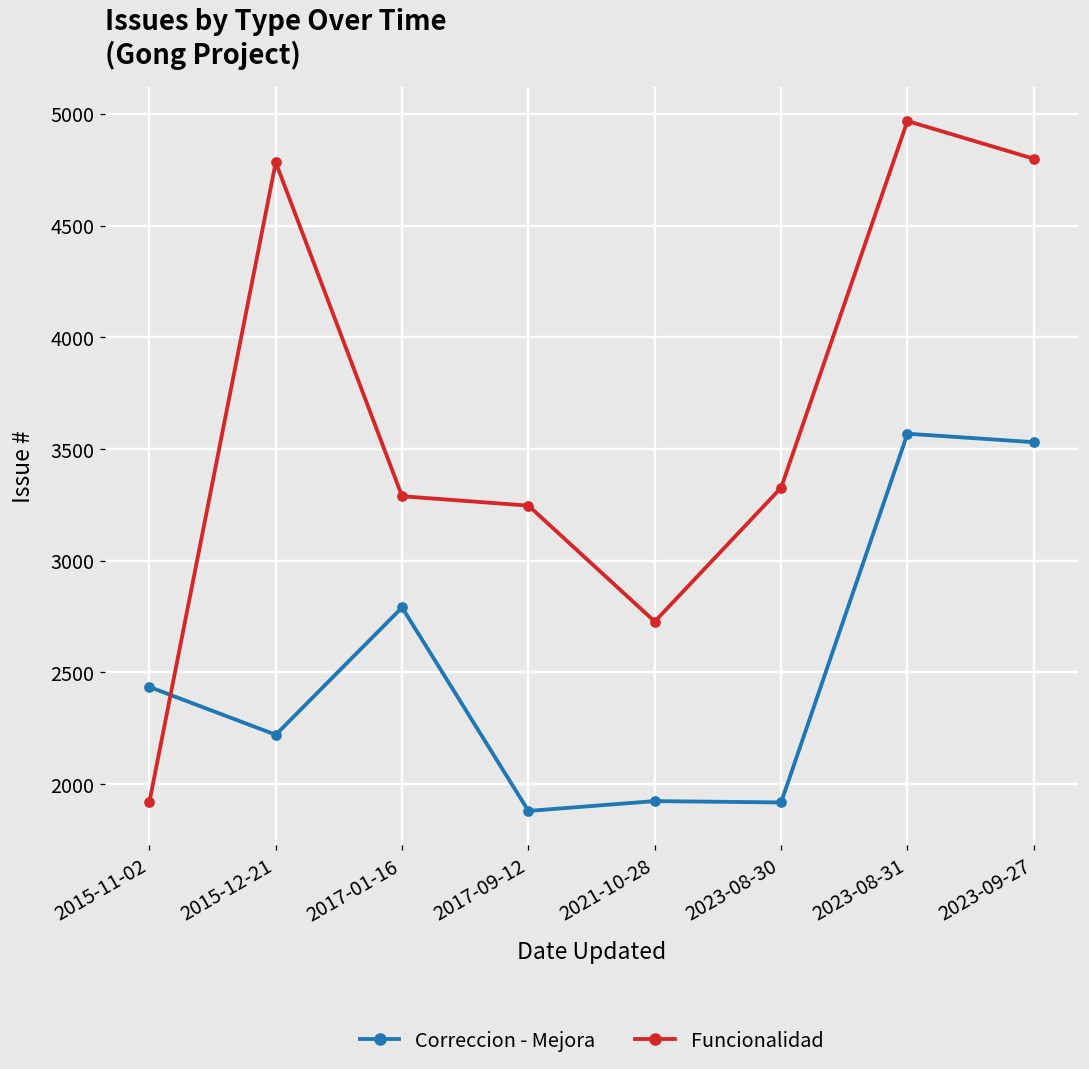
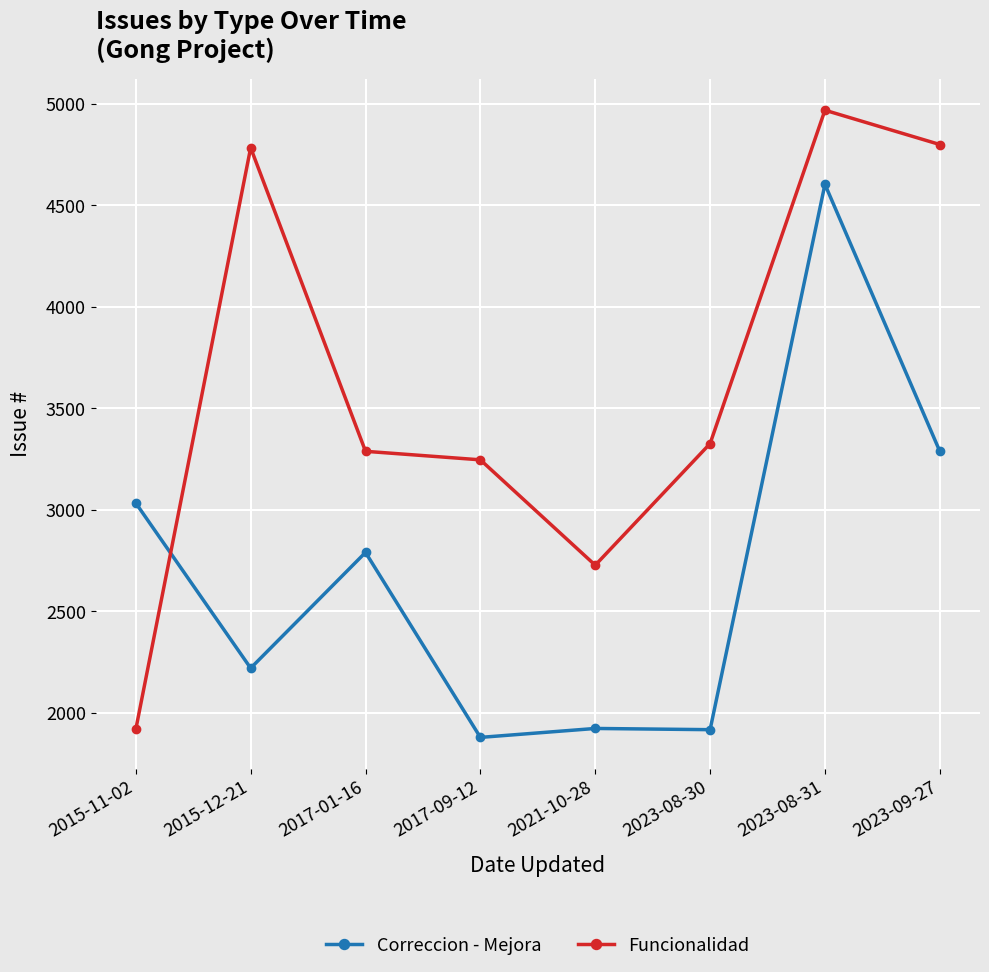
  {
    "Correccion - Mejora": {
-     "2015-11-02": 2430,
+     "2015-11-02": 3030,
      "2015-12-21": 2220,
      "2017-01-16": 2790,
      "2017-09-12": 1880,
      "2021-10-28": 1920,
      "2023-08-30": 1920,
-     "2023-08-31": 3570,
-     "2023-09-27": 3530
+     "2023-08-31": 4600,
+     "2023-09-27": 3290
    },
    "Funcionalidad": {
      "2015-11-02": 1920,
      "2015-12-21": 4780,
      "2017-01-16": 3290,
      "2017-09-12": 3250,
      "2021-10-28": 2730,
      "2023-08-30": 3330,
      "2023-08-31": 4970,
      "2023-09-27": 4800
    }
  }
